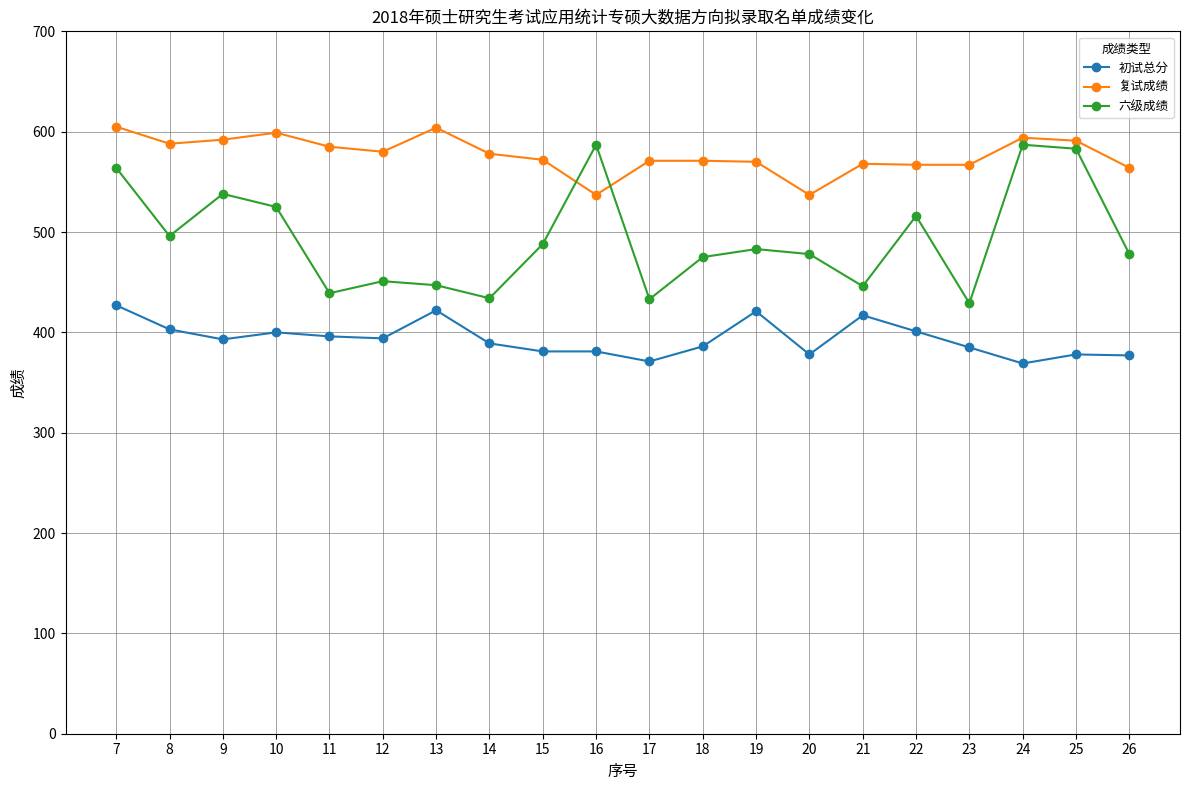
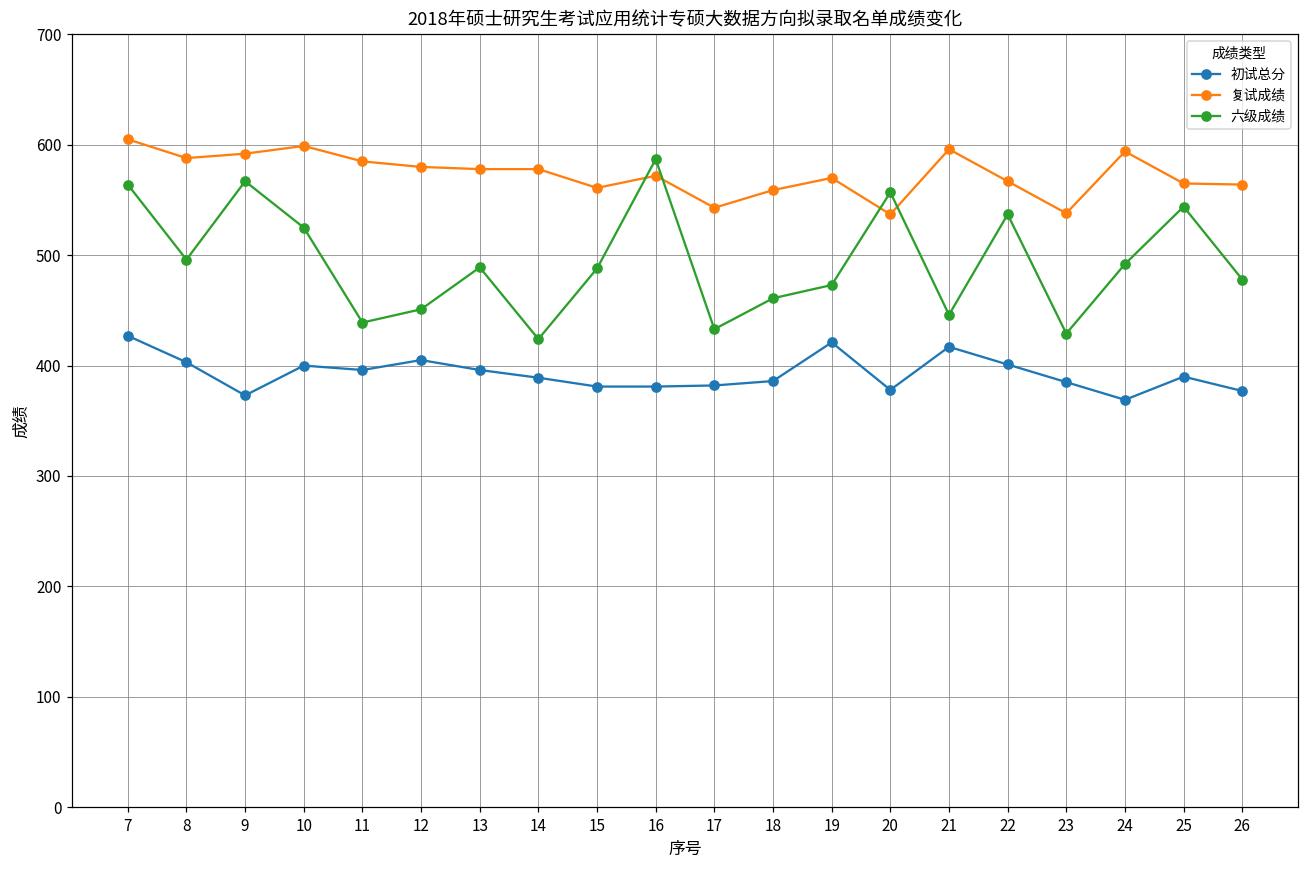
  {
    "初试总分": {
      "7": 427,
      "8": 403,
-     "9": 393,
+     "9": 373,
      "10": 400,
      "11": 396,
-     "12": 394,
-     "13": 422,
+     "12": 405,
+     "13": 396,
      "14": 389,
      "15": 381,
      "16": 381,
-     "17": 371,
+     "17": 382,
      "18": 386,
      "19": 421,
      "20": 378,
      "21": 417,
      "22": 401,
      "23": 385,
      "24": 369,
-     "25": 378,
+     "25": 390,
      "26": 377
    },
    "复试成绩": {
      "7": 605,
      "8": 588,
      "9": 592,
      "10": 599,
      "11": 585,
      "12": 580,
-     "13": 604,
+     "13": 578,
      "14": 578,
-     "15": 572,
-     "16": 537,
-     "17": 571,
-     "18": 571,
+     "15": 561,
+     "16": 572,
+     "17": 543,
+     "18": 559,
      "19": 570,
      "20": 537,
-     "21": 568,
+     "21": 596,
      "22": 567,
-     "23": 567,
+     "23": 538,
      "24": 594,
-     "25": 591,
+     "25": 565,
      "26": 564
    },
    "六级成绩": {
      "7": 564,
      "8": 496,
-     "9": 538,
+     "9": 567,
      "10": 525,
      "11": 439,
      "12": 451,
-     "13": 447,
-     "14": 434,
+     "13": 489,
+     "14": 424,
      "15": 488,
      "16": 587,
      "17": 433,
-     "18": 475,
-     "19": 483,
-     "20": 478,
+     "18": 461,
+     "19": 473,
+     "20": 557,
      "21": 446,
-     "22": 516,
+     "22": 537,
      "23": 429,
-     "24": 587,
-     "25": 583,
+     "24": 492,
+     "25": 544,
      "26": 478
    }
  }
